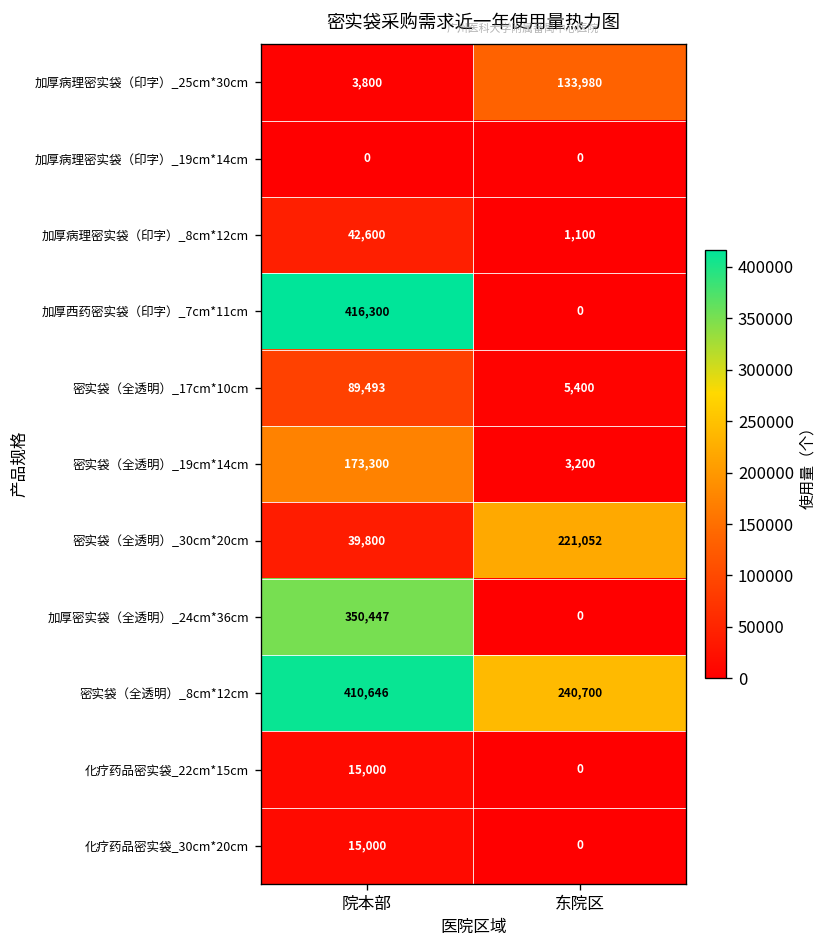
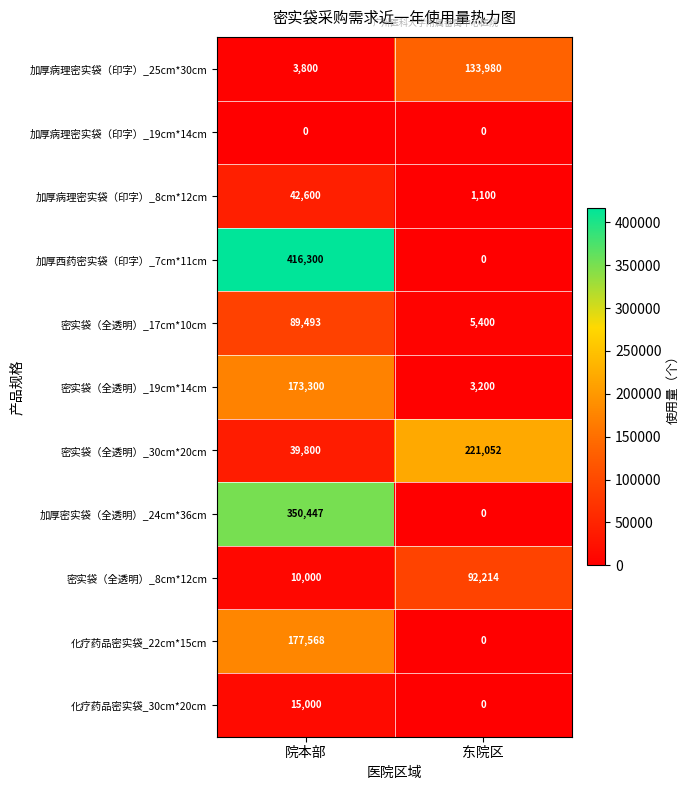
  {
    "加厚病理密实袋（印字）_25cm*30cm": {
      "院本部": "3,800",
      "东院区": "133,980"
    },
    "加厚病理密实袋（印字）_19cm*14cm": {
      "院本部": "0",
      "东院区": "0"
    },
    "加厚病理密实袋（印字）_8cm*12cm": {
      "院本部": "42,600",
      "东院区": "1,100"
    },
    "加厚西药密实袋（印字）_7cm*11cm": {
      "院本部": "416,300",
      "东院区": "0"
    },
    "密实袋（全透明）_17cm*10cm": {
      "院本部": "89,493",
      "东院区": "5,400"
    },
    "密实袋（全透明）_19cm*14cm": {
      "院本部": "173,300",
      "东院区": "3,200"
    },
    "密实袋（全透明）_30cm*20cm": {
      "院本部": "39,800",
      "东院区": "221,052"
    },
    "加厚密实袋（全透明）_24cm*36cm": {
      "院本部": "350,447",
      "东院区": "0"
    },
    "密实袋（全透明）_8cm*12cm": {
-     "院本部": "410,646",
-     "东院区": "240,700"
+     "院本部": "10,000",
+     "东院区": "92,214"
    },
    "化疗药品密实袋_22cm*15cm": {
-     "院本部": "15,000",
+     "院本部": "177,568",
      "东院区": "0"
    },
    "化疗药品密实袋_30cm*20cm": {
      "院本部": "15,000",
      "东院区": "0"
    }
  }
